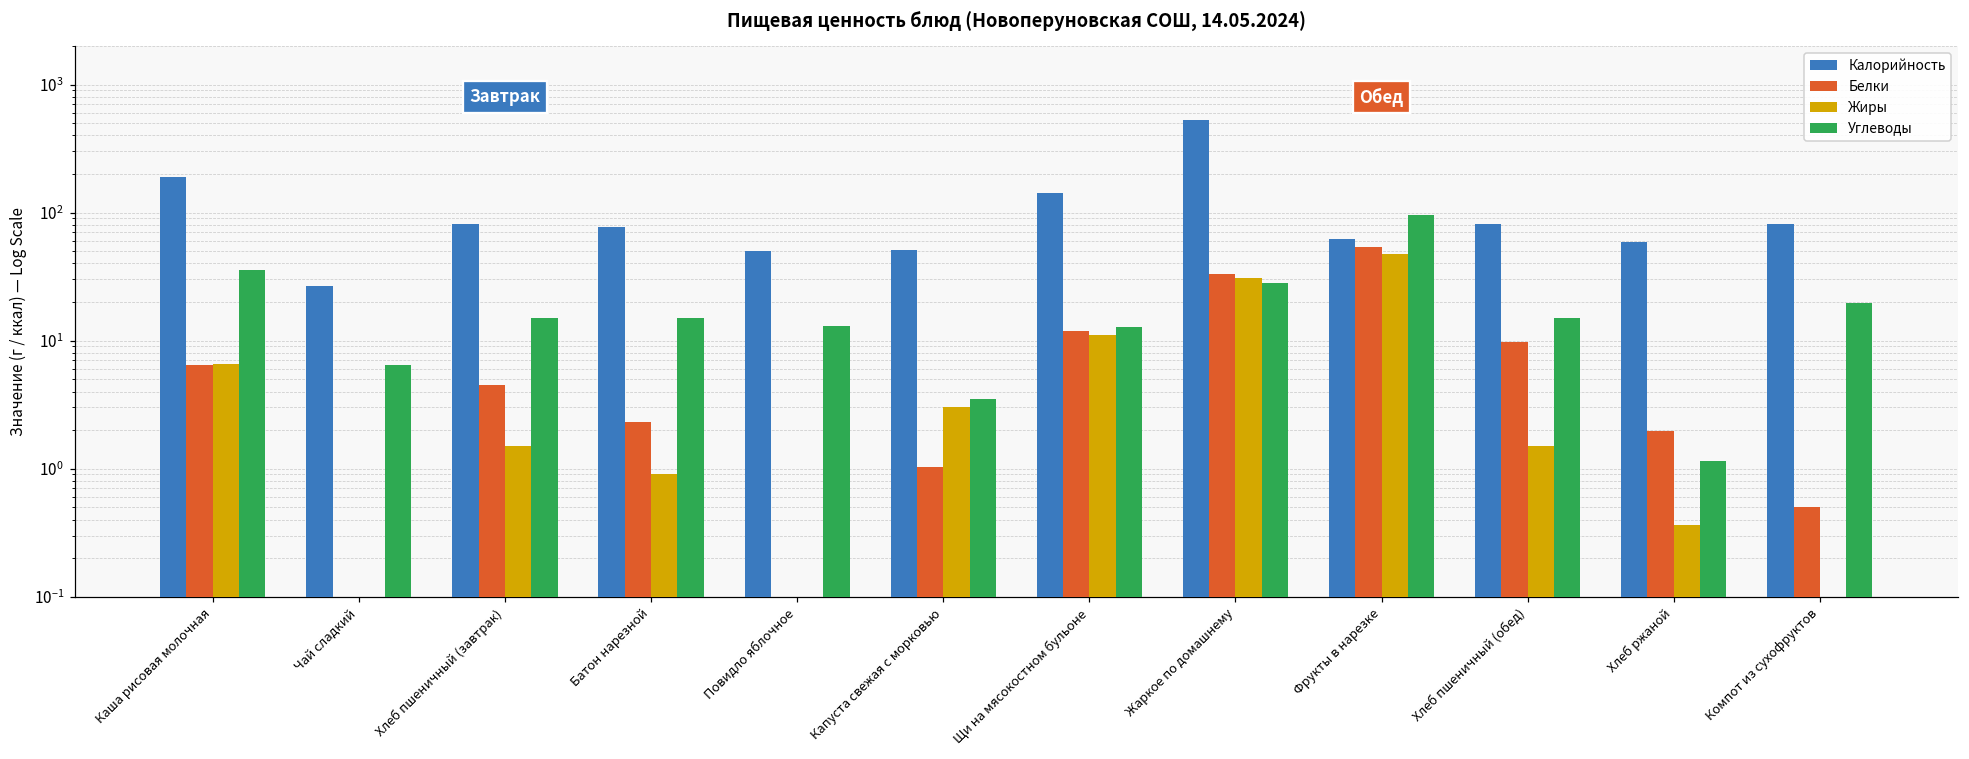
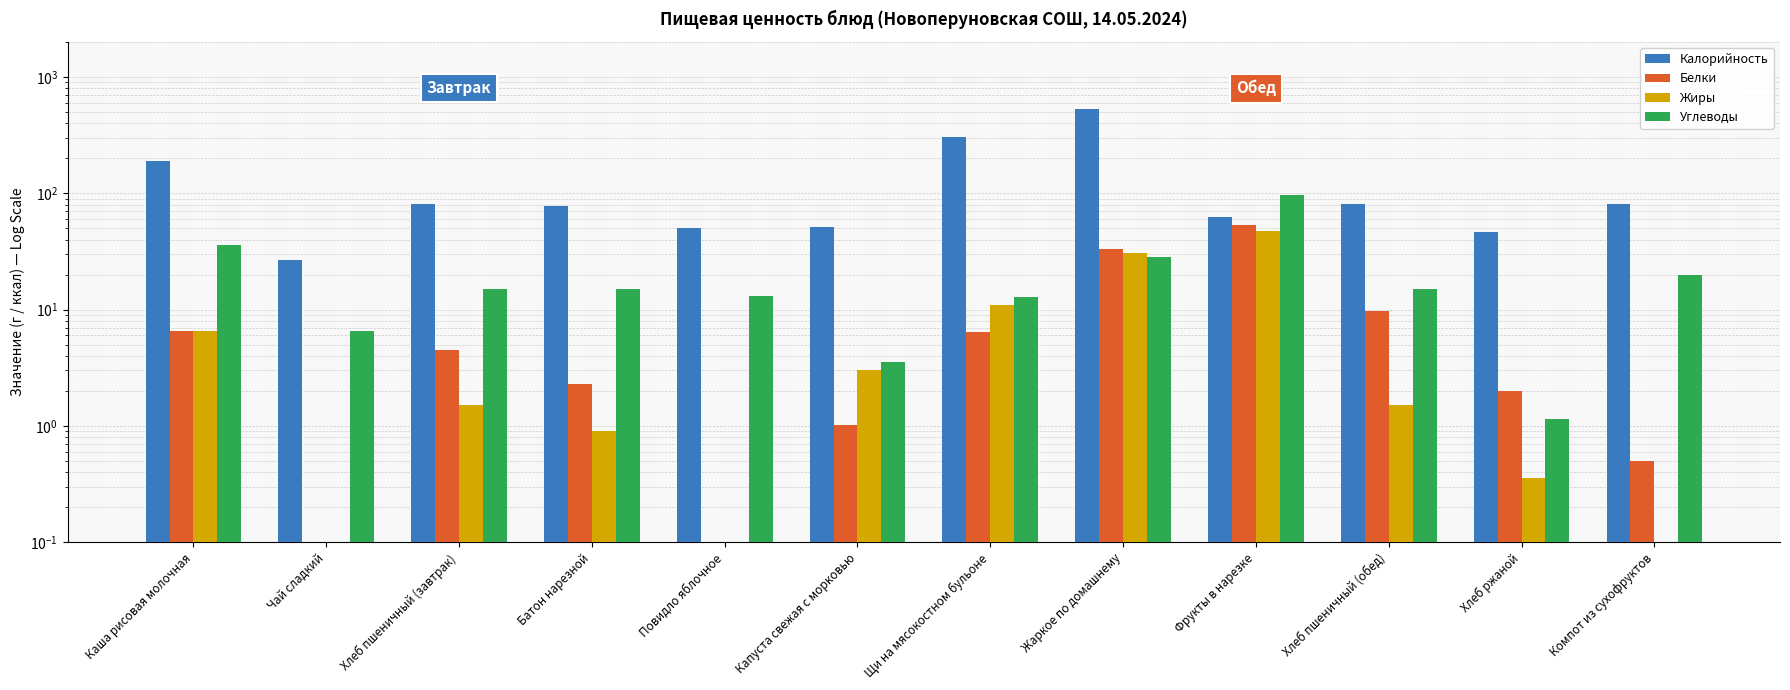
  {
    "Калорийность": {
      "Каша рисовая молочная": 190,
      "Чай сладкий": 27,
      "Хлеб пшеничный (завтрак)": 80,
      "Батон нарезной": 80,
      "Повидло яблочное": 50,
      "Капуста свежая с морковью": 50,
-     "Щи на мясокостном бульоне": 140,
+     "Щи на мясокостном бульоне": 300,
      "Жаркое по домашнему": 500,
      "Фрукты в нарезке": 60,
      "Хлеб пшеничный (обед)": 80,
-     "Хлеб ржаной": 60,
+     "Хлеб ржаной": 46,
      "Компот из сухофруктов": 80
    },
    "Белки": {
      "Каша рисовая молочная": 7,
      "Чай сладкий": 0.10,
      "Хлеб пшеничный (завтрак)": 4.5,
      "Батон нарезной": 2.3,
      "Повидло яблочное": 0.10,
      "Капуста свежая с морковью": 1,
-     "Щи на мясокостном бульоне": 12,
+     "Щи на мясокостном бульоне": 6,
      "Жаркое по домашнему": 33,
      "Фрукты в нарезке": 50,
      "Хлеб пшеничный (обед)": 10,
      "Хлеб ржаной": 2,
      "Компот из сухофруктов": 0.50
    },
    "Жиры": {
      "Каша рисовая молочная": 7,
      "Чай сладкий": 0.10,
      "Хлеб пшеничный (завтрак)": 1.5,
      "Батон нарезной": 0.9,
      "Повидло яблочное": 0.10,
      "Капуста свежая с морковью": 3,
      "Щи на мясокостном бульоне": 11,
      "Жаркое по домашнему": 31,
      "Фрукты в нарезке": 47,
      "Хлеб пшеничный (обед)": 1.5,
      "Хлеб ржаной": 0.36,
      "Компот из сухофруктов": 0.10
    },
    "Углеводы": {
      "Каша рисовая молочная": 36,
      "Чай сладкий": 7,
      "Хлеб пшеничный (завтрак)": 15,
      "Батон нарезной": 15,
      "Повидло яблочное": 13,
      "Капуста свежая с морковью": 3.5,
      "Щи на мясокостном бульоне": 13,
      "Жаркое по домашнему": 28,
      "Фрукты в нарезке": 100,
      "Хлеб пшеничный (обед)": 15,
      "Хлеб ржаной": 1.1,
      "Компот из сухофруктов": 20
    }
  }
